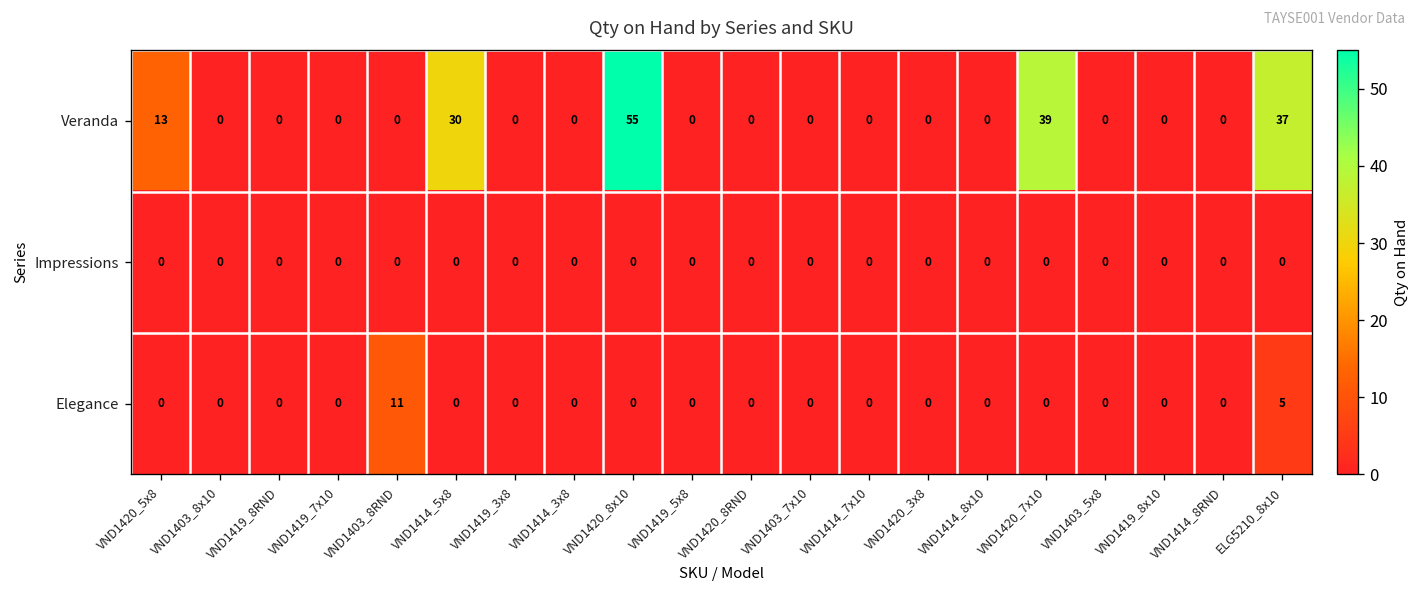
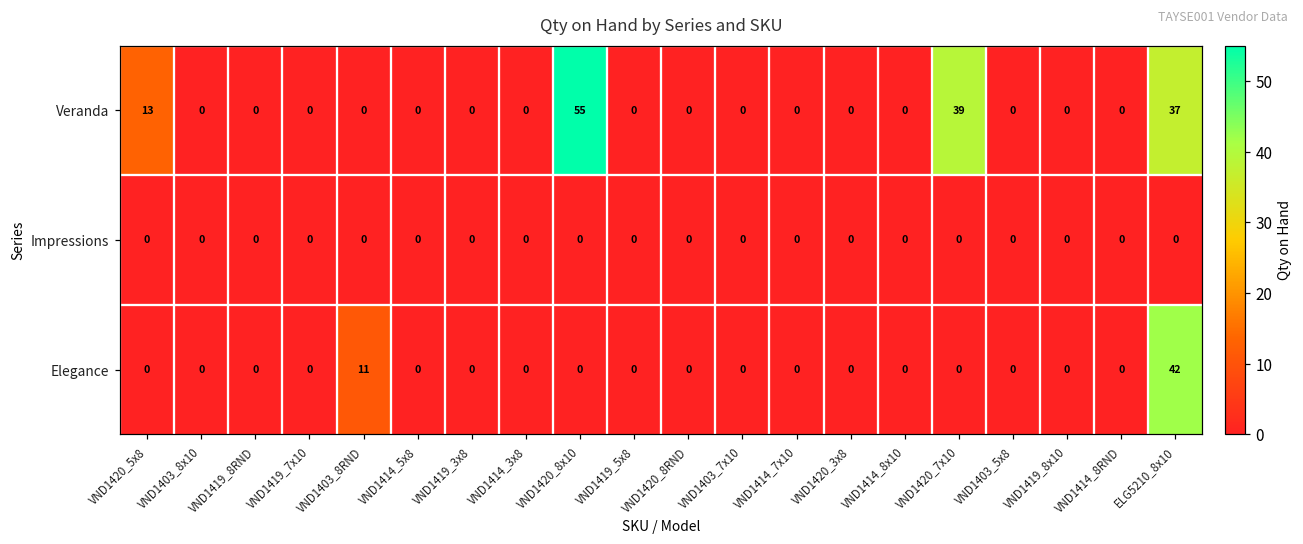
  {
    "Veranda": {
      "VND1420_5x8": 13,
      "VND1403_8x10": 0,
      "VND1419_8RND": 0,
      "VND1419_7x10": 0,
      "VND1403_8RND": 0,
-     "VND1414_5x8": 30,
+     "VND1414_5x8": 0,
      "VND1419_3x8": 0,
      "VND1414_3x8": 0,
      "VND1420_8x10": 55,
      "VND1419_5x8": 0,
      "VND1420_8RND": 0,
      "VND1403_7x10": 0,
      "VND1414_7x10": 0,
      "VND1420_3x8": 0,
      "VND1414_8x10": 0,
      "VND1420_7x10": 39,
      "VND1403_5x8": 0,
      "VND1419_8x10": 0,
      "VND1414_8RND": 0,
      "ELG5210_8x10": 37
    },
    "Impressions": {
      "VND1420_5x8": 0,
      "VND1403_8x10": 0,
      "VND1419_8RND": 0,
      "VND1419_7x10": 0,
      "VND1403_8RND": 0,
      "VND1414_5x8": 0,
      "VND1419_3x8": 0,
      "VND1414_3x8": 0,
      "VND1420_8x10": 0,
      "VND1419_5x8": 0,
      "VND1420_8RND": 0,
      "VND1403_7x10": 0,
      "VND1414_7x10": 0,
      "VND1420_3x8": 0,
      "VND1414_8x10": 0,
      "VND1420_7x10": 0,
      "VND1403_5x8": 0,
      "VND1419_8x10": 0,
      "VND1414_8RND": 0,
      "ELG5210_8x10": 0
    },
    "Elegance": {
      "VND1420_5x8": 0,
      "VND1403_8x10": 0,
      "VND1419_8RND": 0,
      "VND1419_7x10": 0,
      "VND1403_8RND": 11,
      "VND1414_5x8": 0,
      "VND1419_3x8": 0,
      "VND1414_3x8": 0,
      "VND1420_8x10": 0,
      "VND1419_5x8": 0,
      "VND1420_8RND": 0,
      "VND1403_7x10": 0,
      "VND1414_7x10": 0,
      "VND1420_3x8": 0,
      "VND1414_8x10": 0,
      "VND1420_7x10": 0,
      "VND1403_5x8": 0,
      "VND1419_8x10": 0,
      "VND1414_8RND": 0,
-     "ELG5210_8x10": 5
+     "ELG5210_8x10": 42
    }
  }
